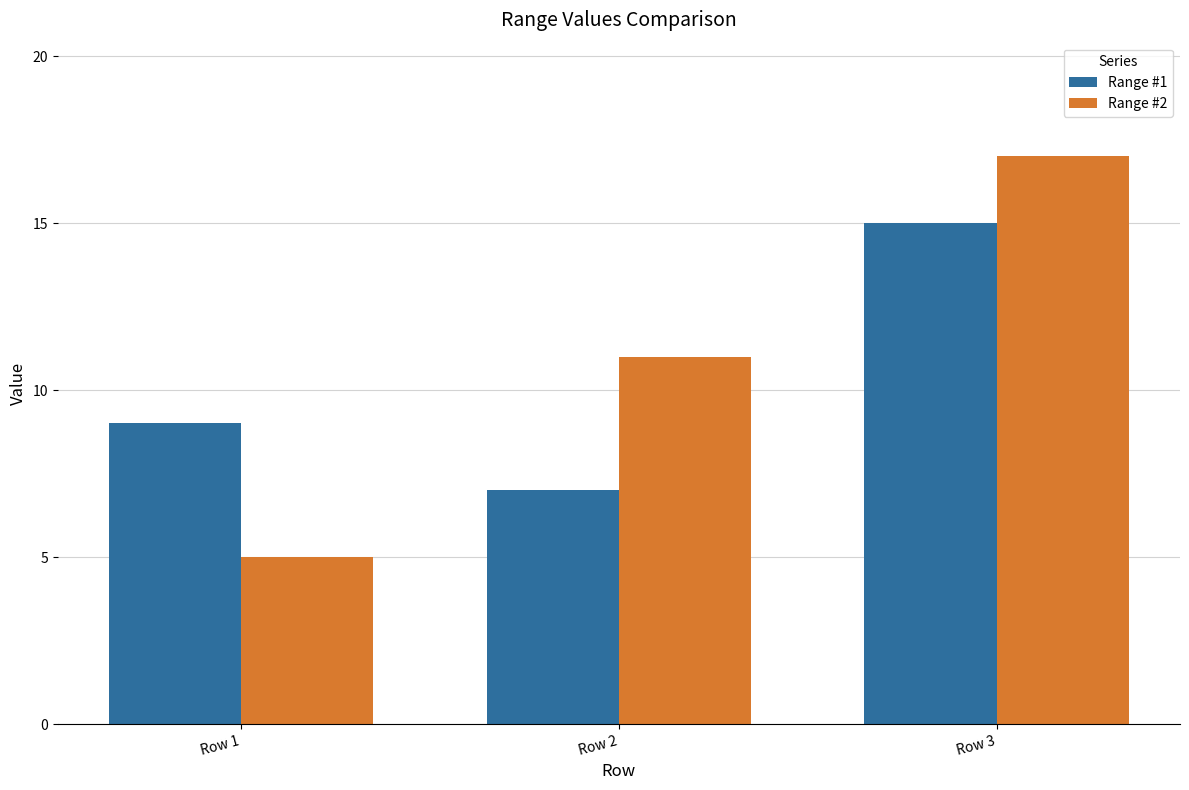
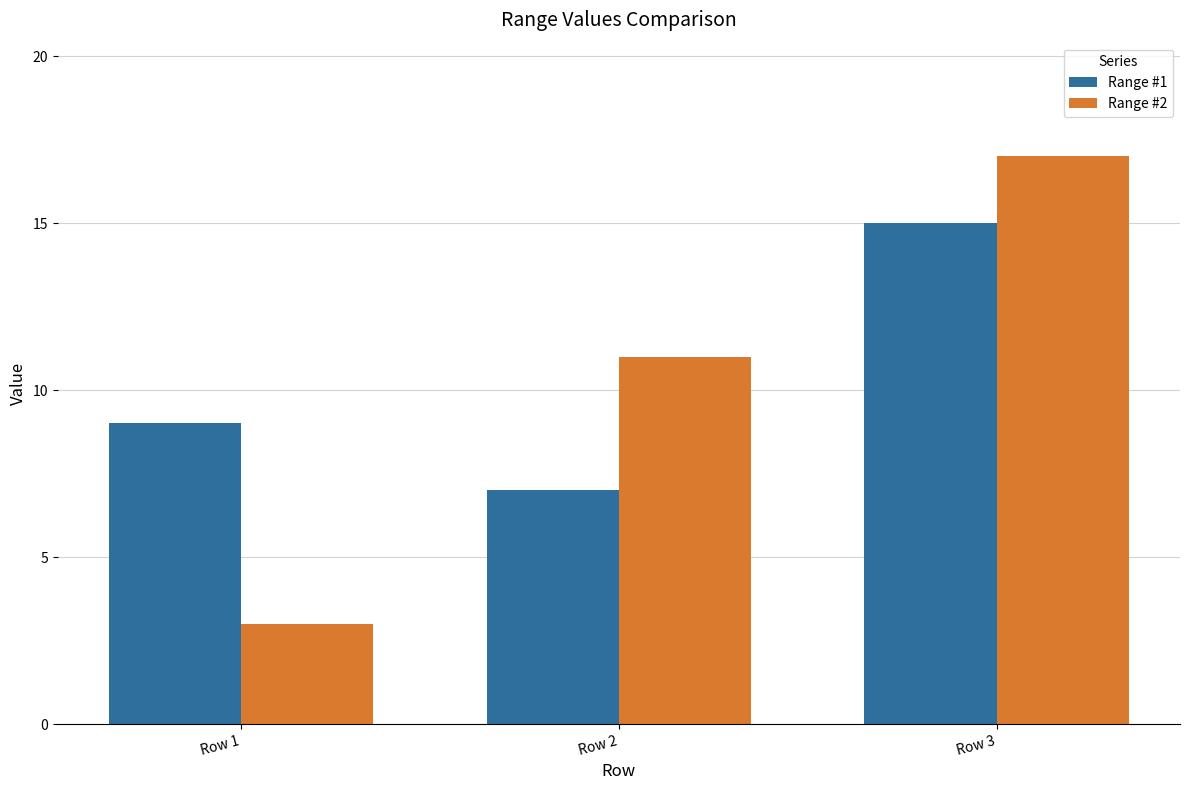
  {
    "Range #1": {
      "Row 1": 9,
      "Row 2": 7,
      "Row 3": 15
    },
    "Range #2": {
-     "Row 1": 5,
+     "Row 1": 3,
      "Row 2": 11,
      "Row 3": 17
    }
  }
